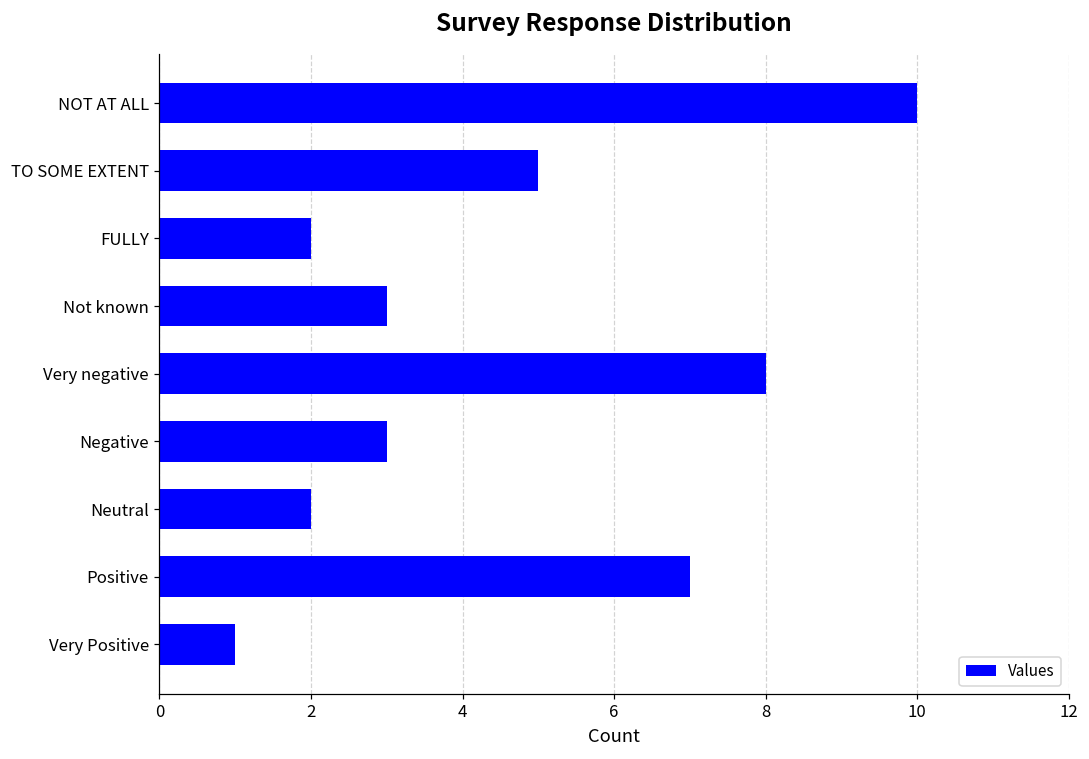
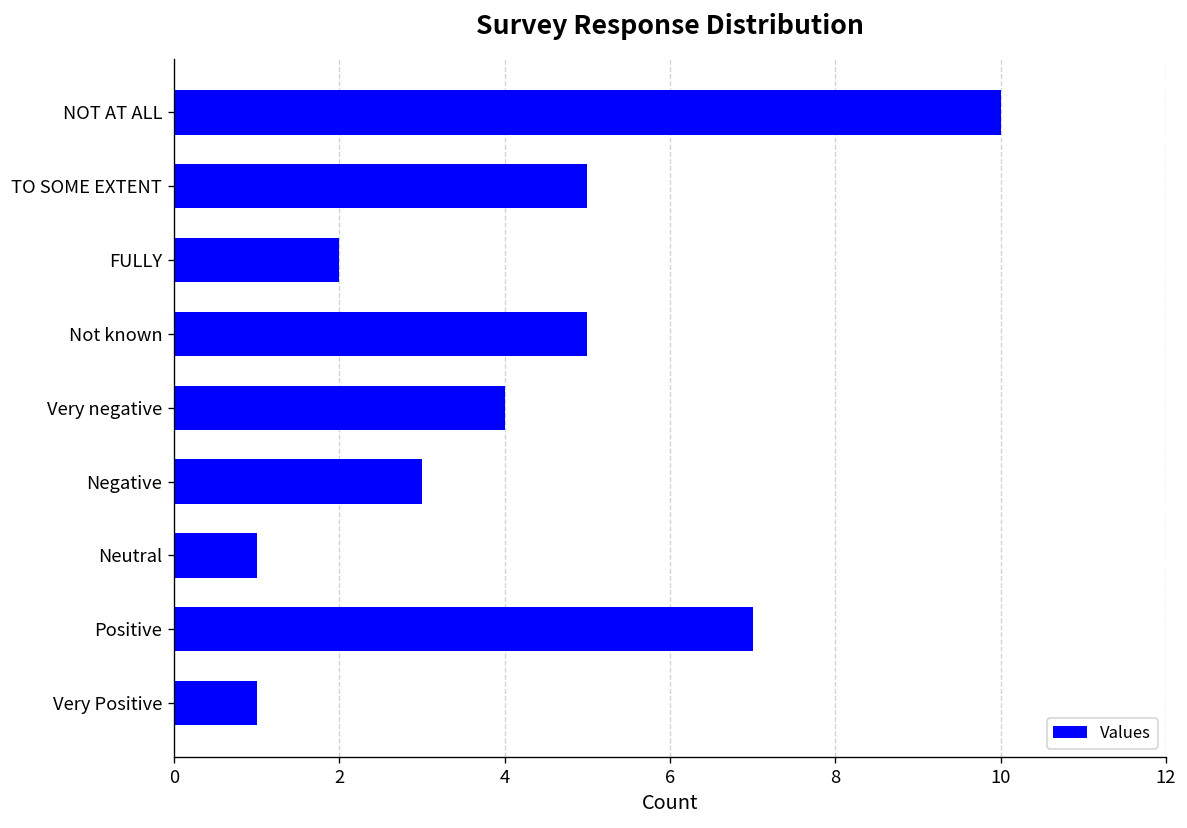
  {
    "NOT AT ALL": 10,
    "TO SOME EXTENT": 5,
    "FULLY": 2,
-   "Not known": 3,
-   "Very negative": 8,
+   "Not known": 5,
+   "Very negative": 4,
    "Negative": 3,
-   "Neutral": 2,
+   "Neutral": 1,
    "Positive": 7,
    "Very Positive": 1
  }
